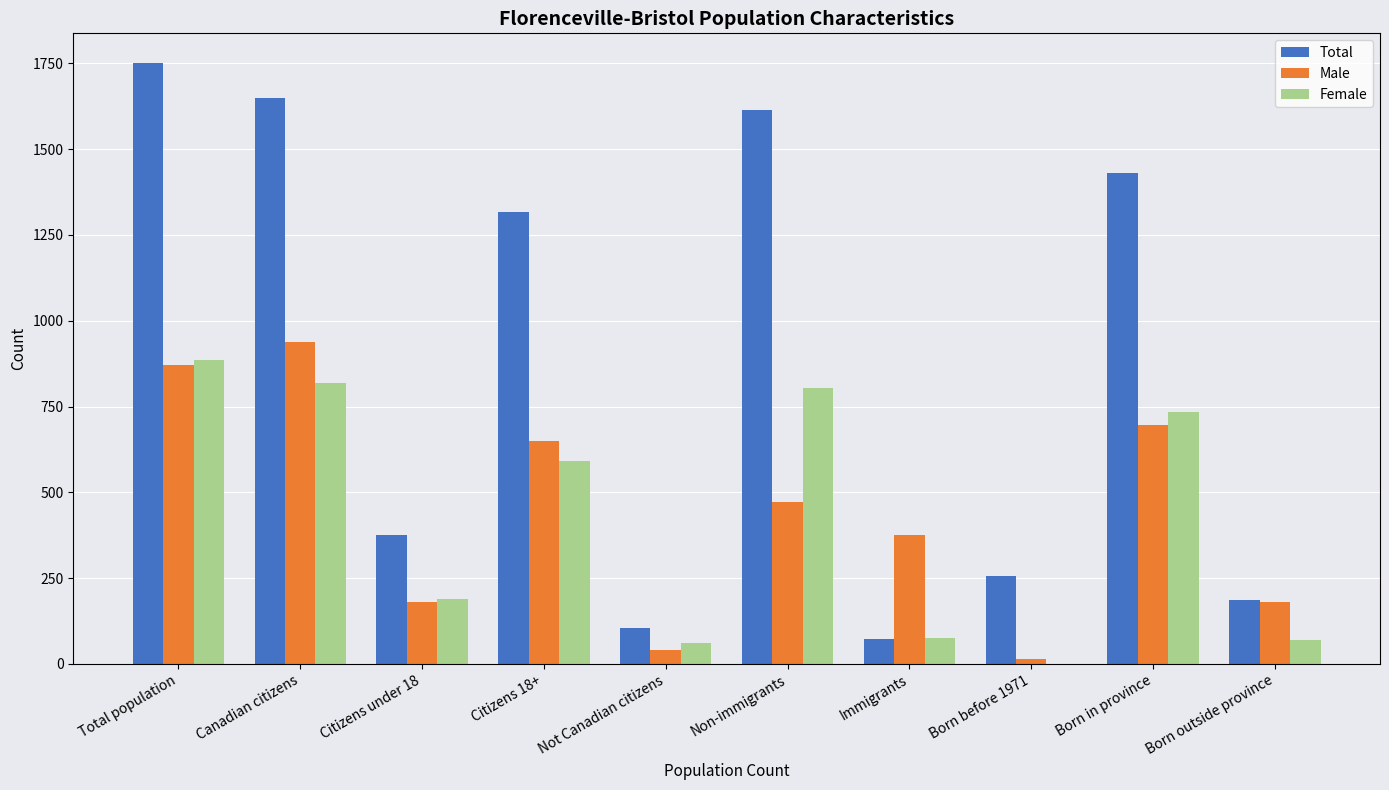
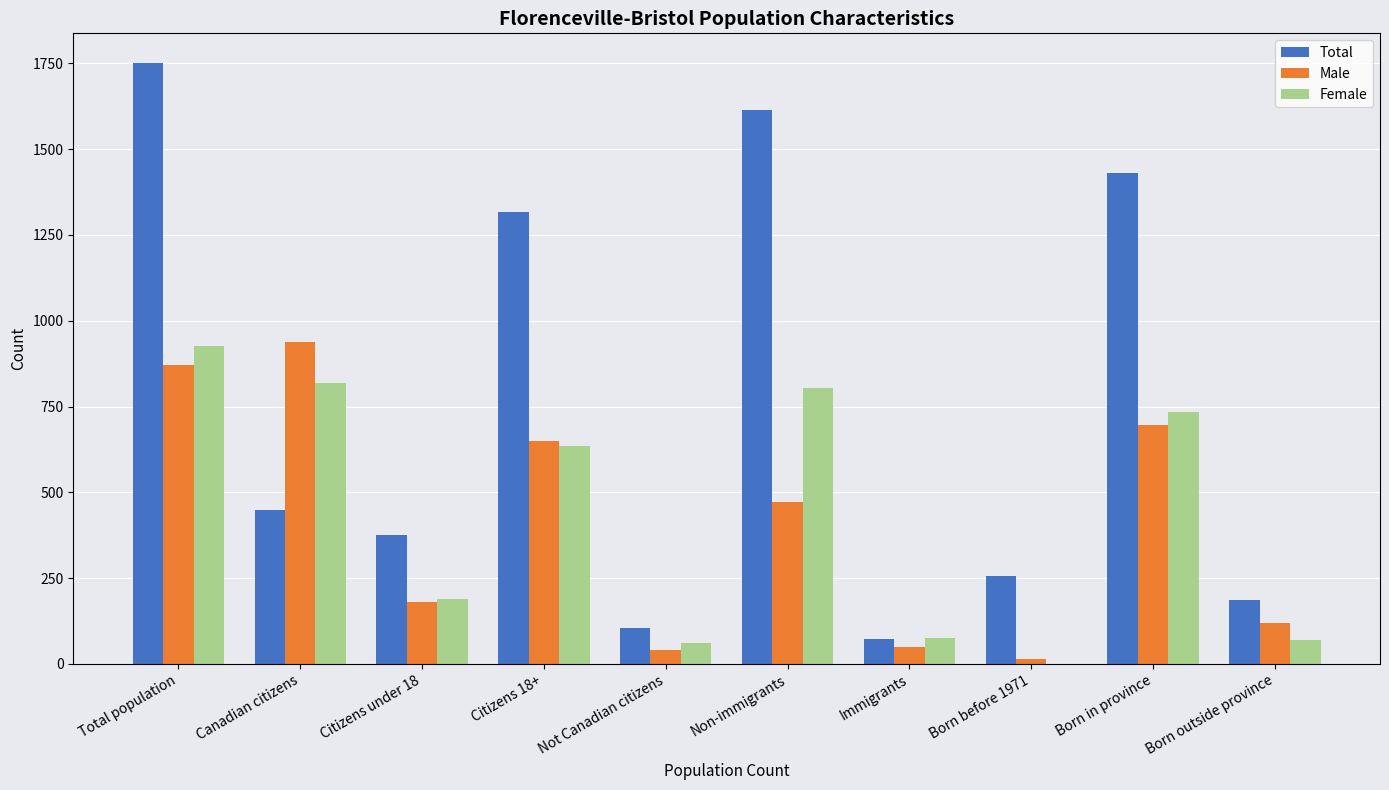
  {
    "Total": {
      "Total population": 1750,
-     "Canadian citizens": 1650,
+     "Canadian citizens": 450,
      "Citizens under 18": 380,
      "Citizens 18+": 1320,
      "Not Canadian citizens": 110,
      "Non-immigrants": 1620,
      "Immigrants": 70,
      "Born before 1971": 260,
      "Born in province": 1430,
      "Born outside province": 190
    },
    "Male": {
      "Total population": 870,
      "Canadian citizens": 940,
      "Citizens under 18": 180,
      "Citizens 18+": 650,
      "Not Canadian citizens": 40,
      "Non-immigrants": 470,
-     "Immigrants": 380,
+     "Immigrants": 50,
      "Born before 1971": 20,
      "Born in province": 700,
-     "Born outside province": 180
+     "Born outside province": 120
    },
    "Female": {
-     "Total population": 890,
+     "Total population": 930,
      "Canadian citizens": 820,
      "Citizens under 18": 190,
-     "Citizens 18+": 590,
+     "Citizens 18+": 640,
      "Not Canadian citizens": 60,
      "Non-immigrants": 810,
      "Immigrants": 80,
      "Born before 1971": 0,
      "Born in province": 740,
      "Born outside province": 70
    }
  }
